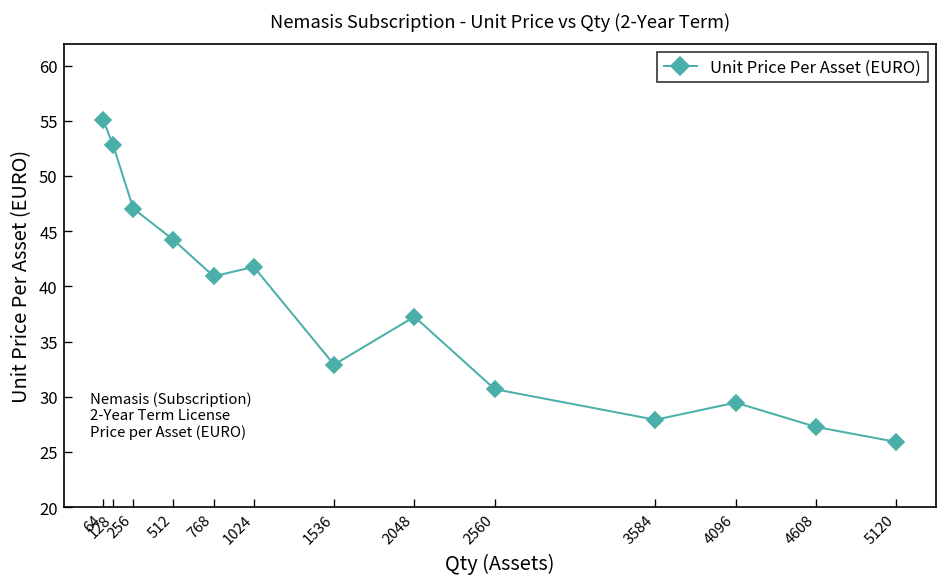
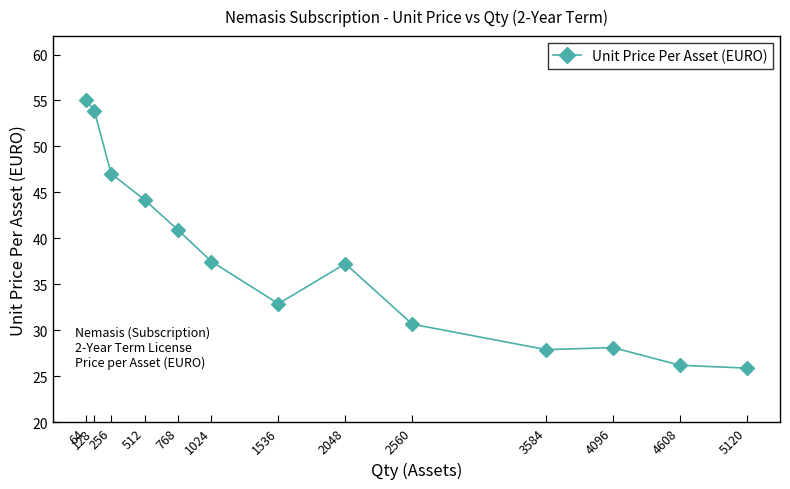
  {
    "64": 55,
-   "128": 53,
+   "128": 54,
    "256": 47,
    "512": 44,
    "768": 41,
-   "1024": 42,
+   "1024": 37,
    "1536": 33,
    "2048": 37,
    "2560": 31,
    "3584": 28,
-   "4096": 29,
-   "4608": 27,
+   "4096": 28,
+   "4608": 26,
    "5120": 26
  }
